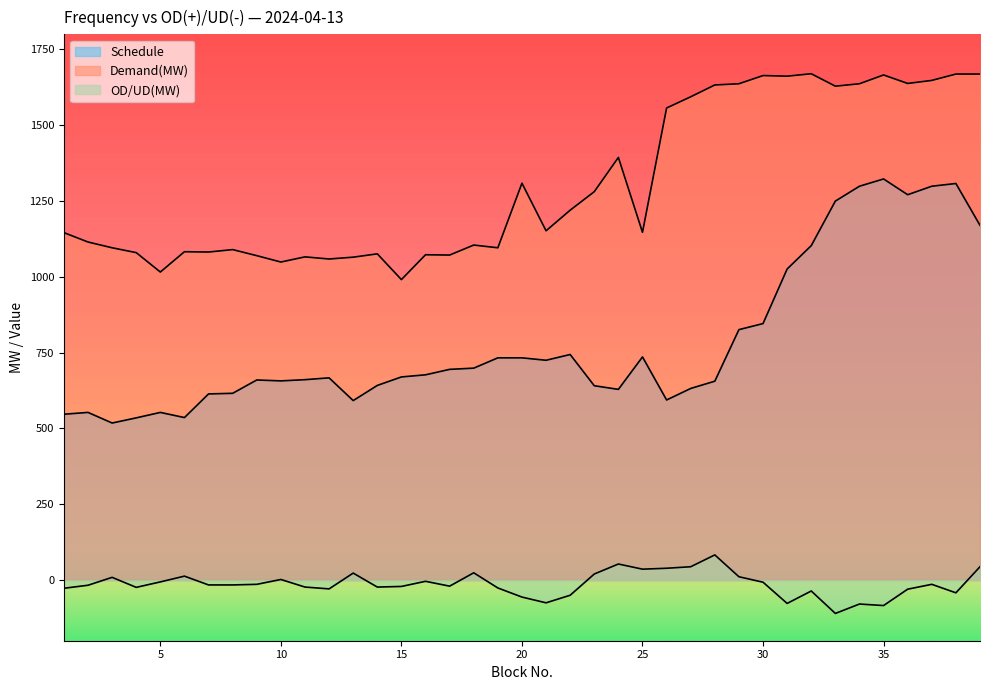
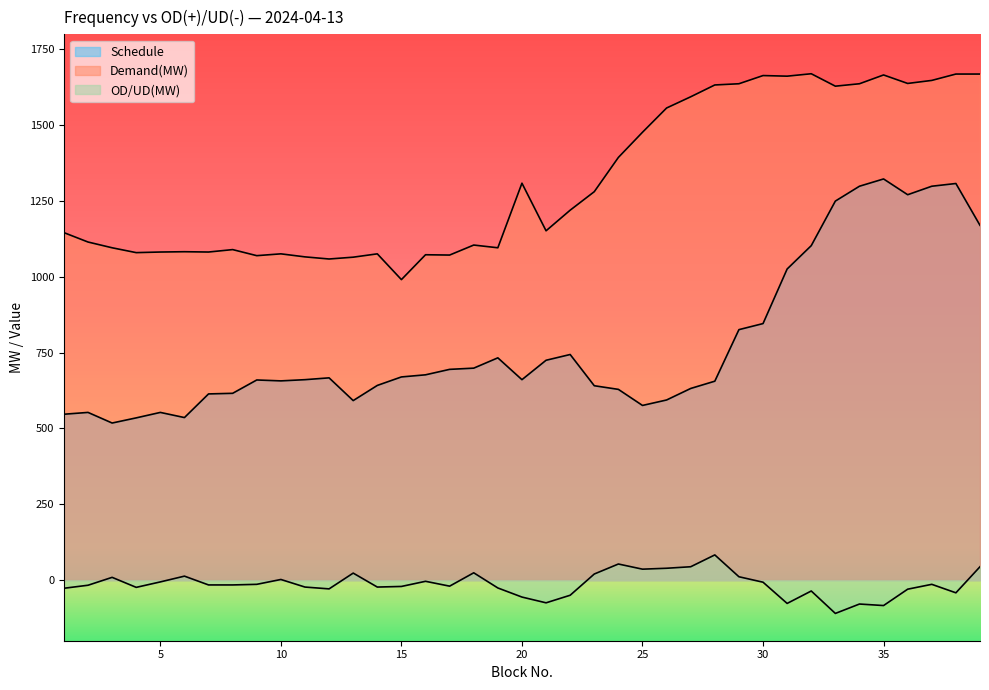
  {
    "Schedule": {
      "5": 550,
      "10": 660,
      "15": 670,
-     "20": 730,
-     "25": 740,
+     "20": 660,
+     "25": 580,
      "30": 850,
      "35": 1320
    },
    "Demand(MW)": {
-     "5": 1020,
-     "10": 1050,
+     "5": 1080,
+     "10": 1080,
      "15": 990,
      "20": 1310,
-     "25": 1150,
+     "25": 1480,
      "30": 1660,
      "35": 1670
    }
  }
